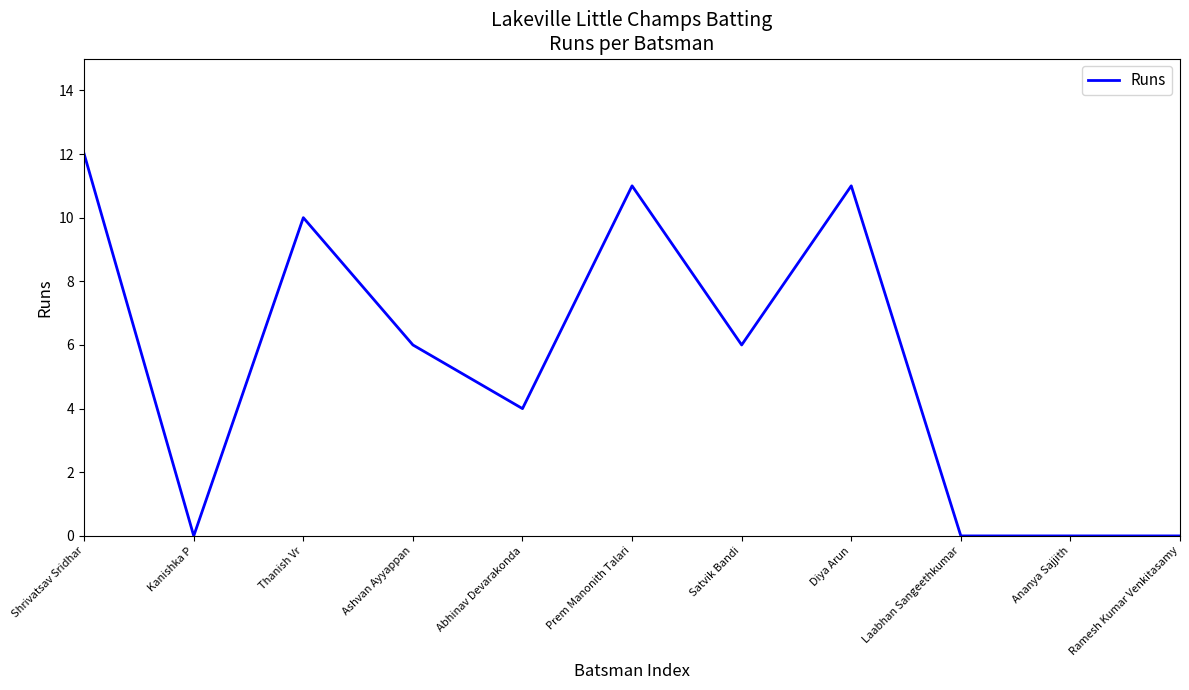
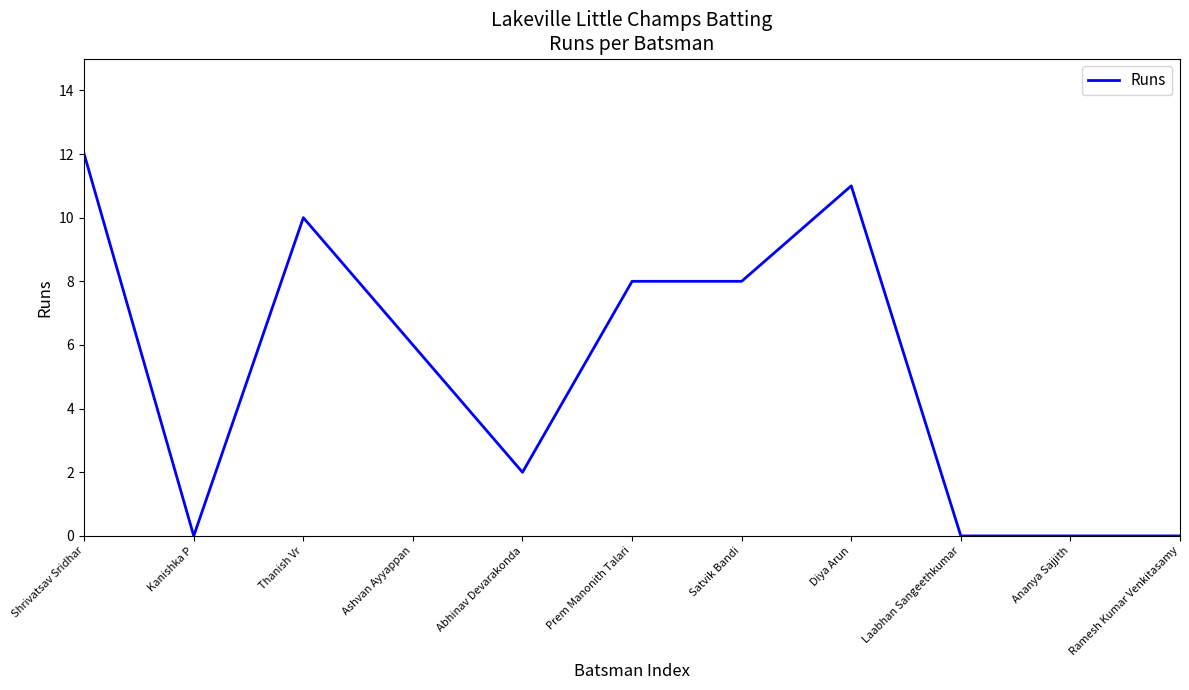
  {
    "Shrivatsav Sridhar": 12,
    "Kanishka P": 0,
    "Thanish Vr": 10,
    "Ashvan Ayyappan": 6,
-   "Abhinav Devarakonda": 4,
-   "Prem Manonith Talari": 11,
-   "Satvik Bandi": 6,
+   "Abhinav Devarakonda": 2,
+   "Prem Manonith Talari": 8,
+   "Satvik Bandi": 8,
    "Diya Arun": 11,
    "Laabhan Sangeethkumar": 0,
    "Ananya Sajjith": 0,
    "Ramesh Kumar Venkitasamy": 0
  }
